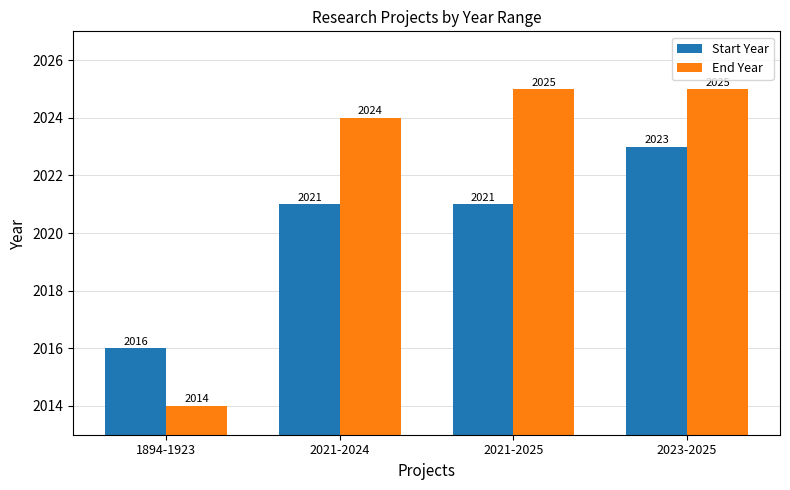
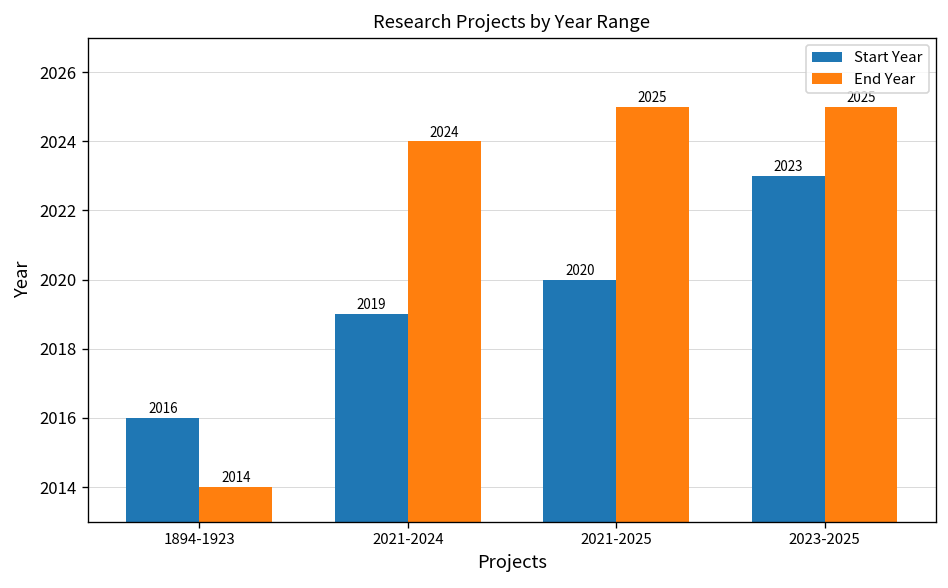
  {
    "Start Year": {
      "1894-1923": 2016,
-     "2021-2024": 2021,
-     "2021-2025": 2021,
+     "2021-2024": 2019,
+     "2021-2025": 2020,
      "2023-2025": 2023
    },
    "End Year": {
      "1894-1923": 2014,
      "2021-2024": 2024,
      "2021-2025": 2025
    }
  }
